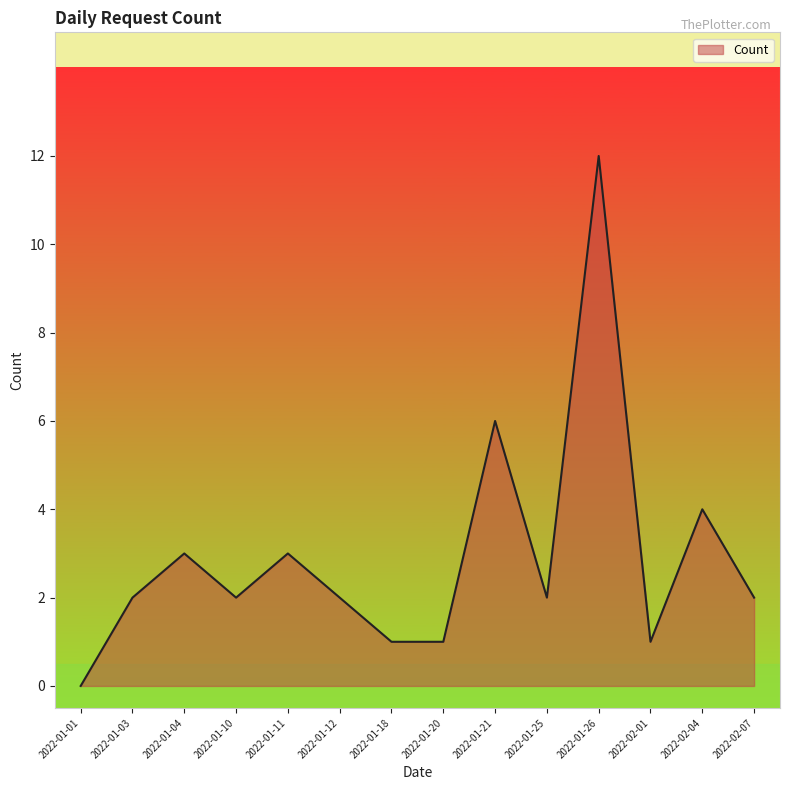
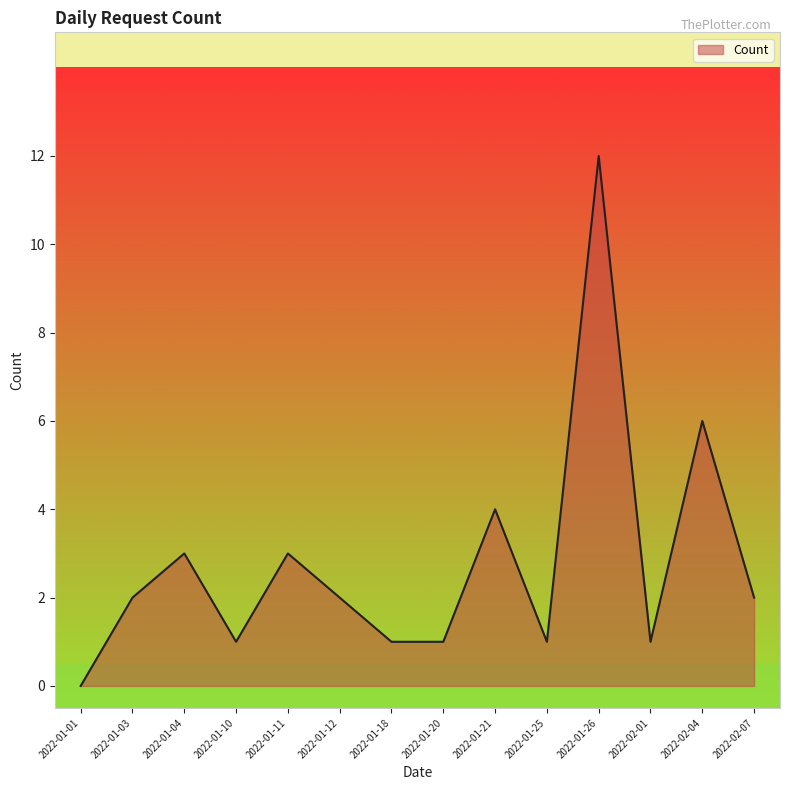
  {
    "2022-01-03": 2,
    "2022-01-04": 3,
-   "2022-01-10": 2,
+   "2022-01-10": 1,
    "2022-01-11": 3,
    "2022-01-12": 2,
    "2022-01-18": 1,
    "2022-01-20": 1,
-   "2022-01-21": 6,
-   "2022-01-25": 2,
+   "2022-01-21": 4,
+   "2022-01-25": 1,
    "2022-01-26": 12,
    "2022-02-01": 1,
-   "2022-02-04": 4,
+   "2022-02-04": 6,
    "2022-02-07": 2
  }
